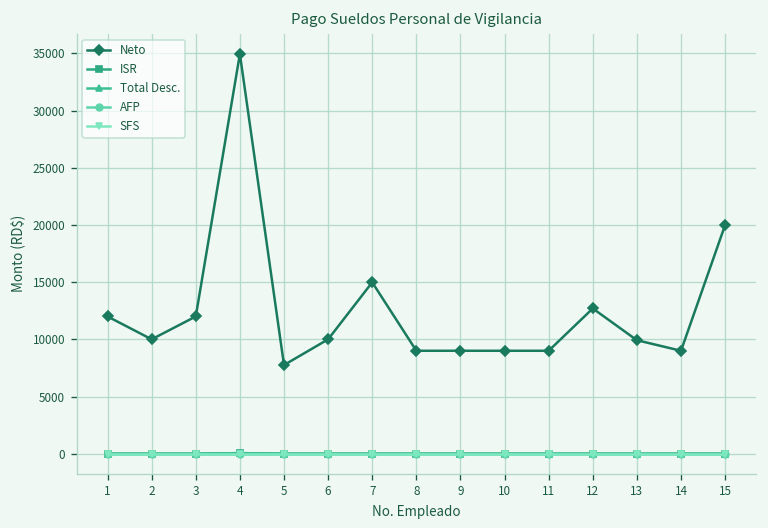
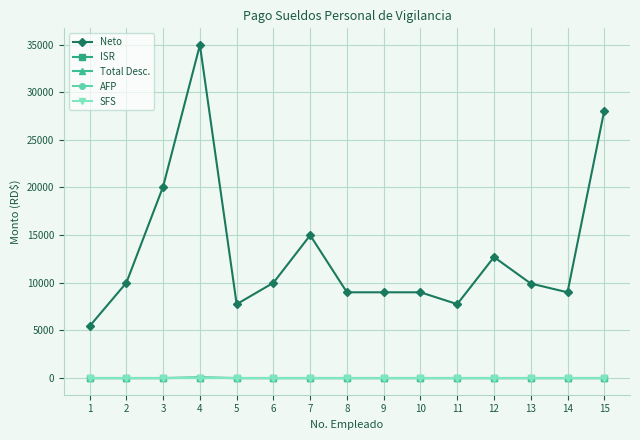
  {
    "Neto": {
-     "1": 12000,
+     "1": 5000,
      "2": 10000,
-     "3": 12000,
+     "3": 20000,
      "4": 35000,
      "5": 8000,
      "6": 10000,
      "7": 15000,
      "8": 9000,
      "9": 9000,
      "10": 9000,
-     "11": 9000,
+     "11": 8000,
      "12": 13000,
      "13": 10000,
      "14": 9000,
-     "15": 20000
+     "15": 28000
    },
    "SFS": {
      "1": 0,
      "2": 0,
      "3": 0,
      "4": 0,
      "5": 0,
      "6": 0,
      "7": 0,
      "8": 0,
      "9": 0,
      "10": 0,
      "11": 0,
      "12": 0,
      "13": 0,
      "14": 0,
      "15": 0
    }
  }
